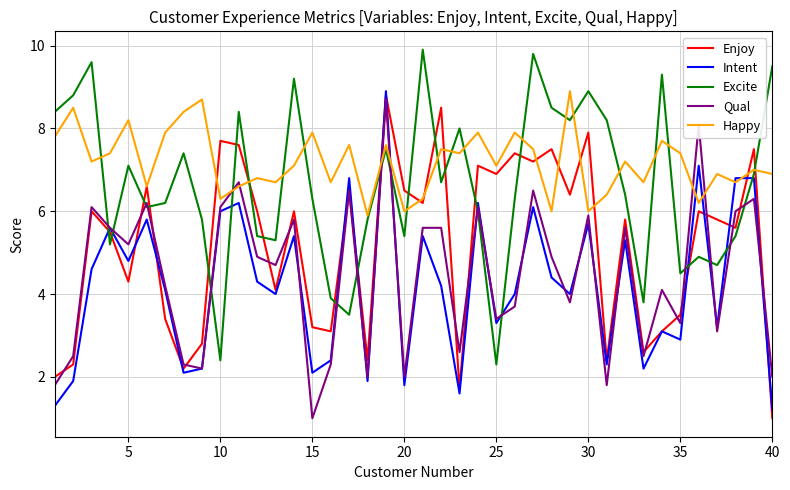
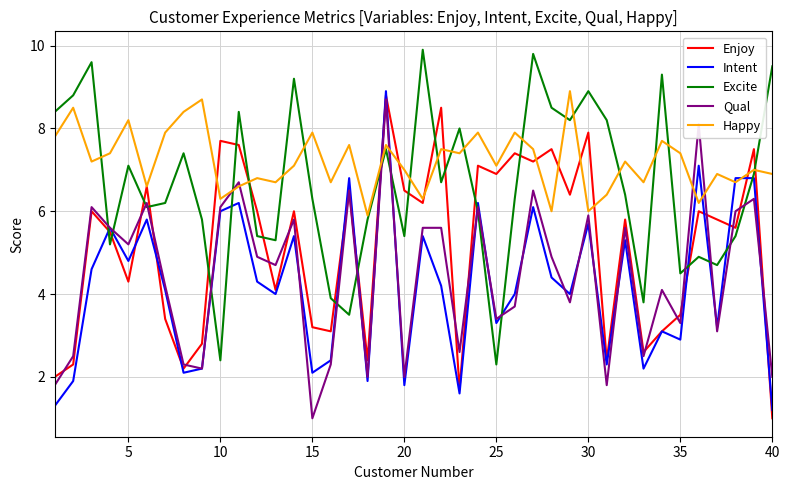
  {
    "Enjoy": {
      "5": 4.3,
      "10": 7.7,
      "15": 3.2,
      "20": 6.5,
      "25": 6.9,
      "30": 7.9,
      "35": 3.5,
      "40": 1
    },
    "Intent": {
      "5": 4.8,
      "10": 6,
      "15": 2.1,
      "20": 1.8,
      "25": 3.3,
      "30": 5.7,
      "35": 2.9,
      "40": 1.2
    },
    "Excite": {
      "5": 7.1,
      "10": 2.4,
      "15": 6.3,
      "20": 5.4,
      "25": 2.3,
      "30": 8.9,
      "35": 4.5,
      "40": 9.5
    },
    "Qual": {
      "5": 5.2,
      "10": 6.1,
      "15": 1,
      "20": 2,
      "25": 3.4,
      "30": 5.9,
      "35": 3.3,
      "40": 2
    },
    "Happy": {
      "5": 8.2,
      "10": 6.3,
      "15": 7.9,
-     "20": 6,
+     "20": 7,
      "25": 7.1,
      "30": 6,
      "35": 7.4,
      "40": 6.9
    }
  }
